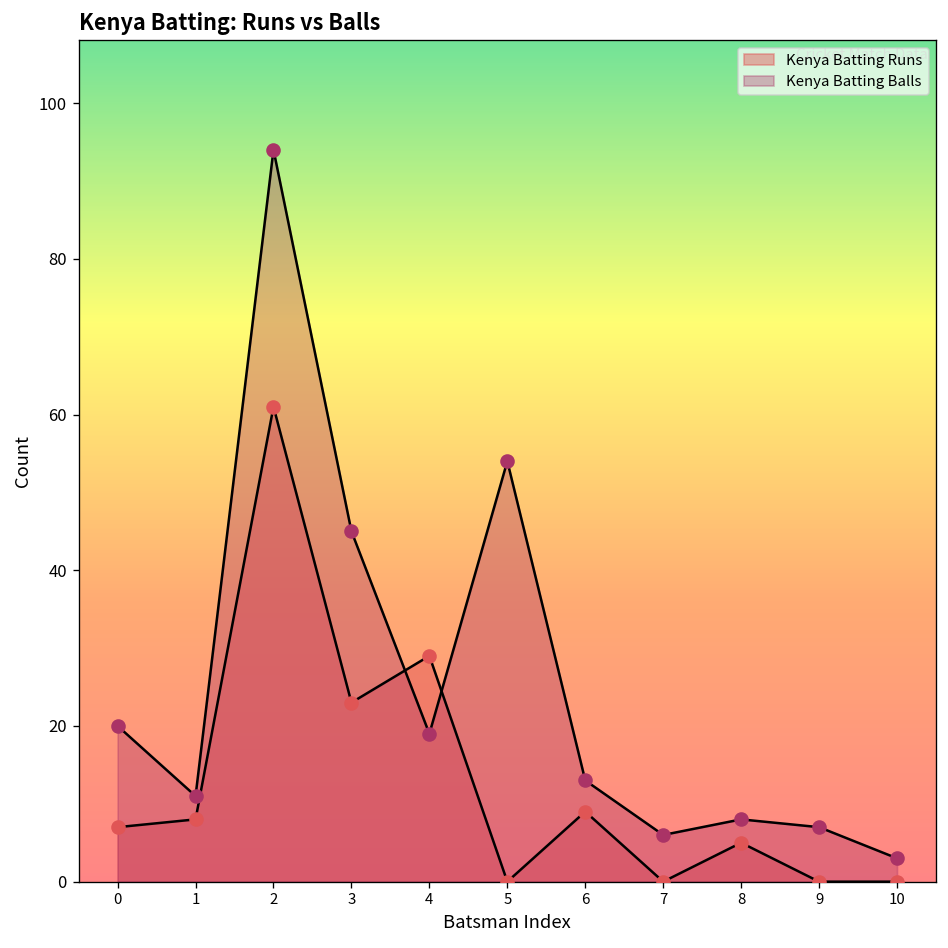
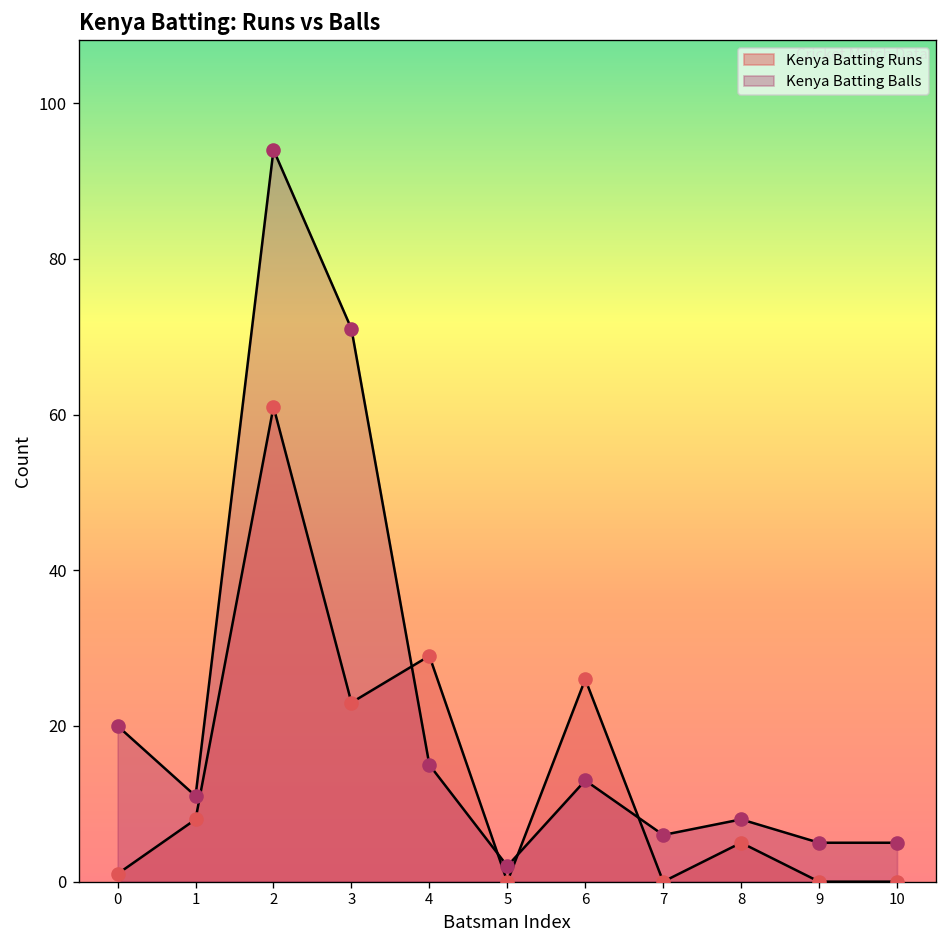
  {
    "Kenya Batting Runs": {
-     "0": 7,
+     "0": 1,
      "1": 8,
      "2": 61,
      "3": 23,
      "4": 29,
      "5": 0,
-     "6": 9,
+     "6": 26,
      "7": 0,
      "8": 5,
      "9": 0,
      "10": 0
    },
    "Kenya Batting Balls": {
      "0": 20,
      "1": 11,
      "2": 94,
-     "3": 45,
-     "4": 19,
-     "5": 54,
+     "3": 71,
+     "4": 15,
+     "5": 2,
      "6": 13,
      "7": 6,
      "8": 8,
-     "9": 7,
-     "10": 3
+     "9": 5,
+     "10": 5
    }
  }
